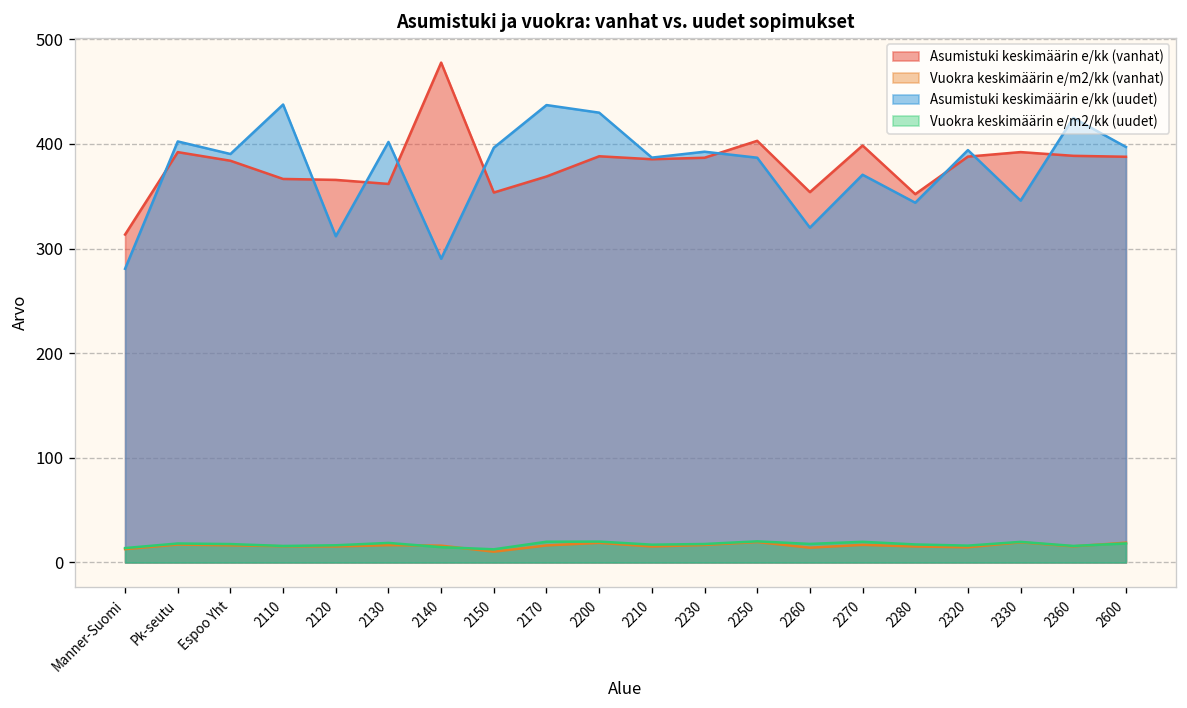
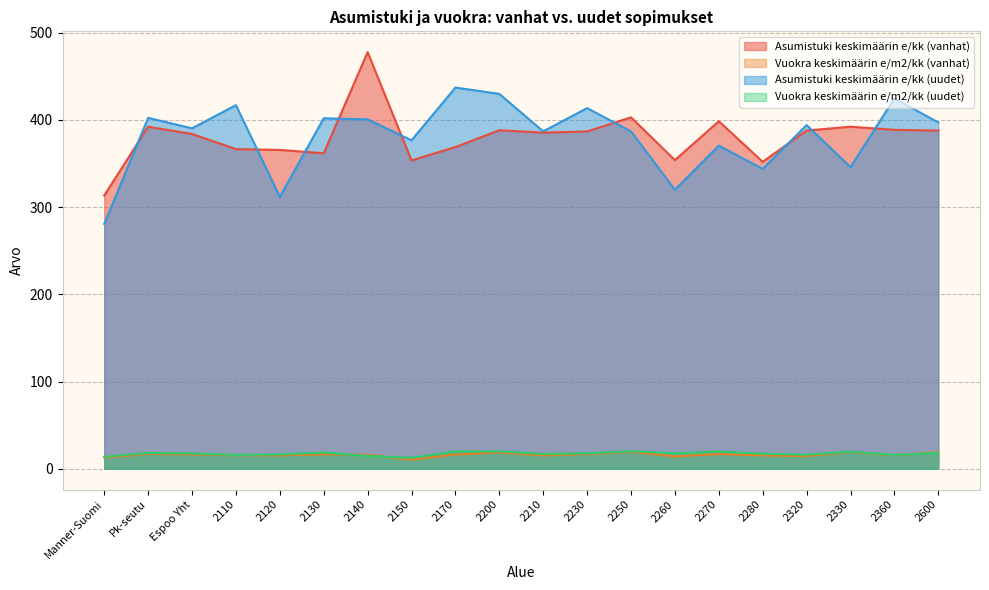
  {
    "Asumistuki keskimäärin e/kk (uudet)": {
      "Manner-Suomi": 280,
      "Pk-seutu": 400,
      "Espoo Yht": 390,
-     "2110": 440,
+     "2110": 420,
      "2120": 310,
      "2130": 400,
-     "2140": 290,
-     "2150": 400,
+     "2140": 400,
+     "2150": 380,
      "2170": 440,
      "2200": 430,
-     "2230": 390,
+     "2230": 410,
      "2250": 390,
      "2260": 320,
      "2270": 370,
      "2280": 340,
      "2320": 390,
      "2330": 350,
      "2600": 400
    },
    "Vuokra keskimäärin e/m2/kk (uudet)": {
      "2170": 20,
      "2260": 20,
      "2270": 20
    }
  }
